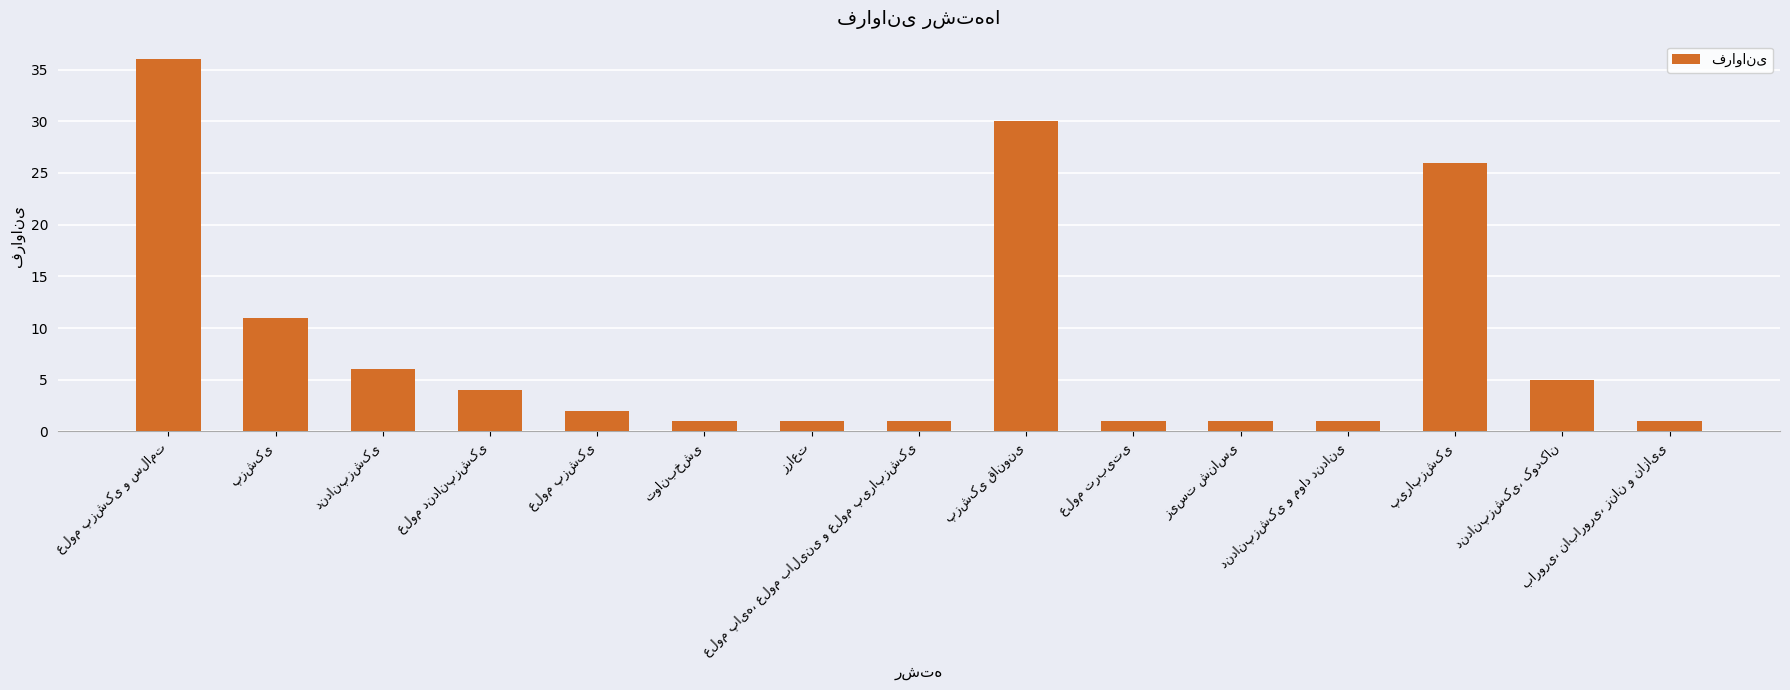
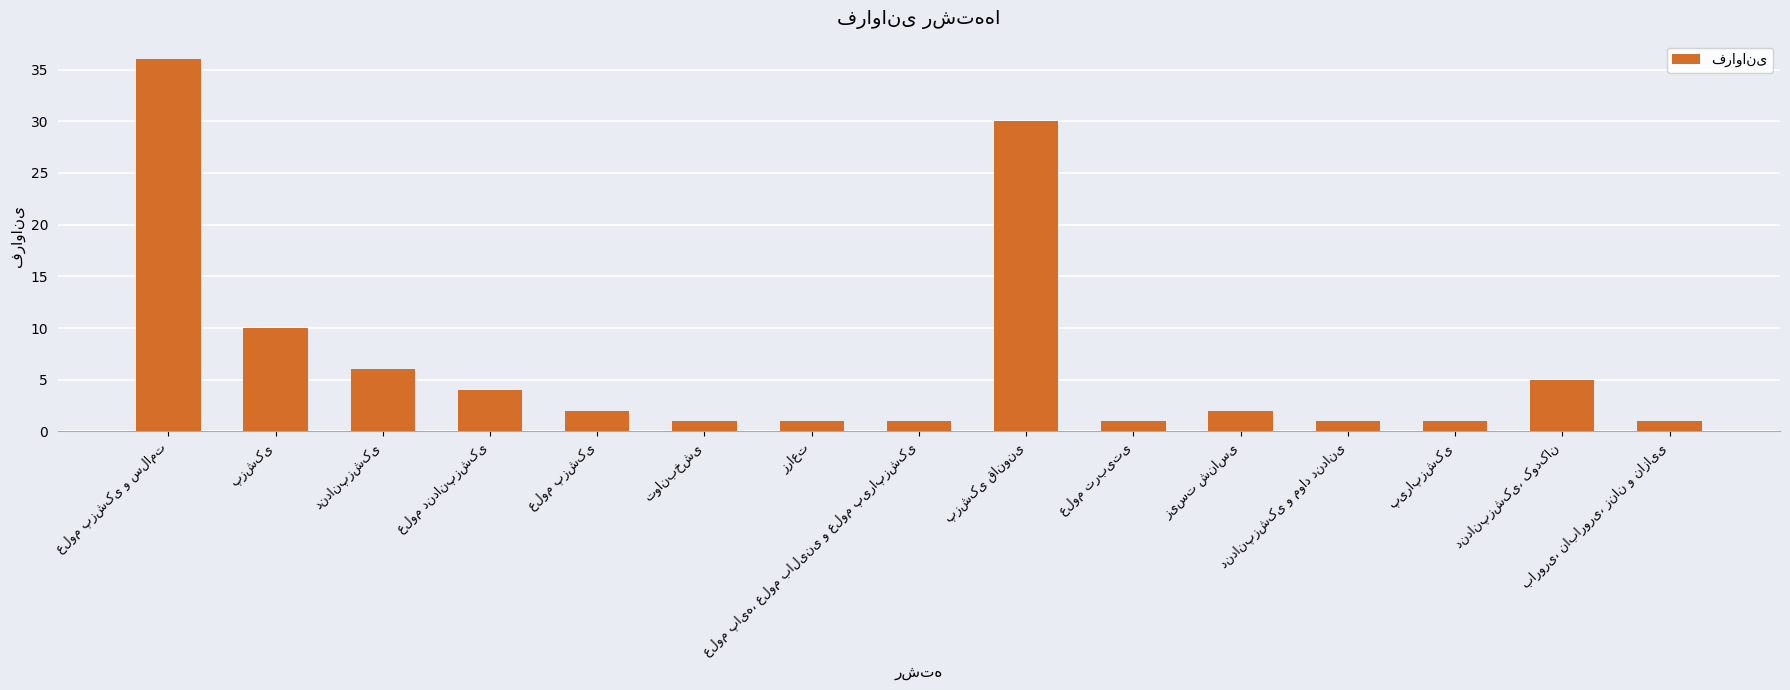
  {
    "علوم پزشکی و سلامت": 36,
-   "پزشکی": 11,
+   "پزشکی": 10,
    "دندانپزشکی": 6,
    "علوم دندانپزشکی": 4,
    "علوم پزشکی": 2,
    "توانبخشی": 1,
    "زراعت": 1,
    "علوم پایه، علوم بالینی و علوم پیراپزشکی": 1,
    "پزشکی قانونی": 30,
    "علوم تربیتی": 1,
-   "زیست شناسی": 1,
+   "زیست شناسی": 2,
    "دندانپزشکی و مواد دندانی": 1,
-   "پیراپزشکی": 26,
+   "پیراپزشکی": 1,
    "دندانپزشکی، کودکان": 5,
    "باروری، ناباروری، زنان و نازایی": 1
  }
